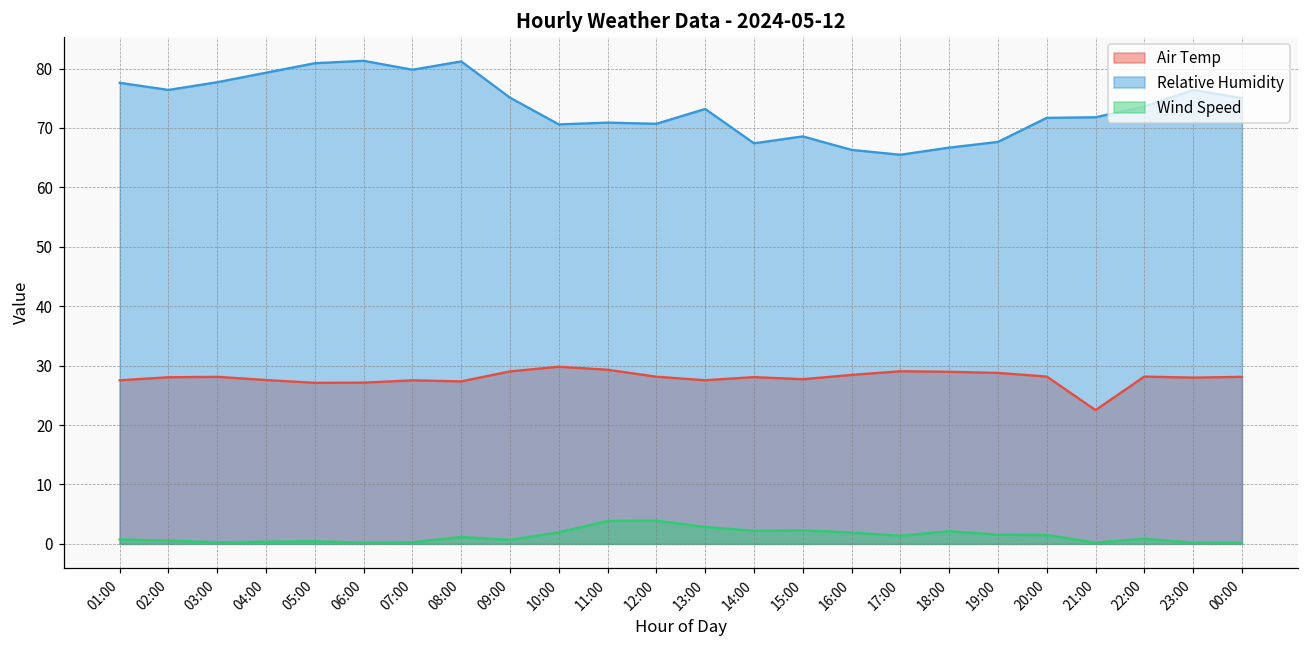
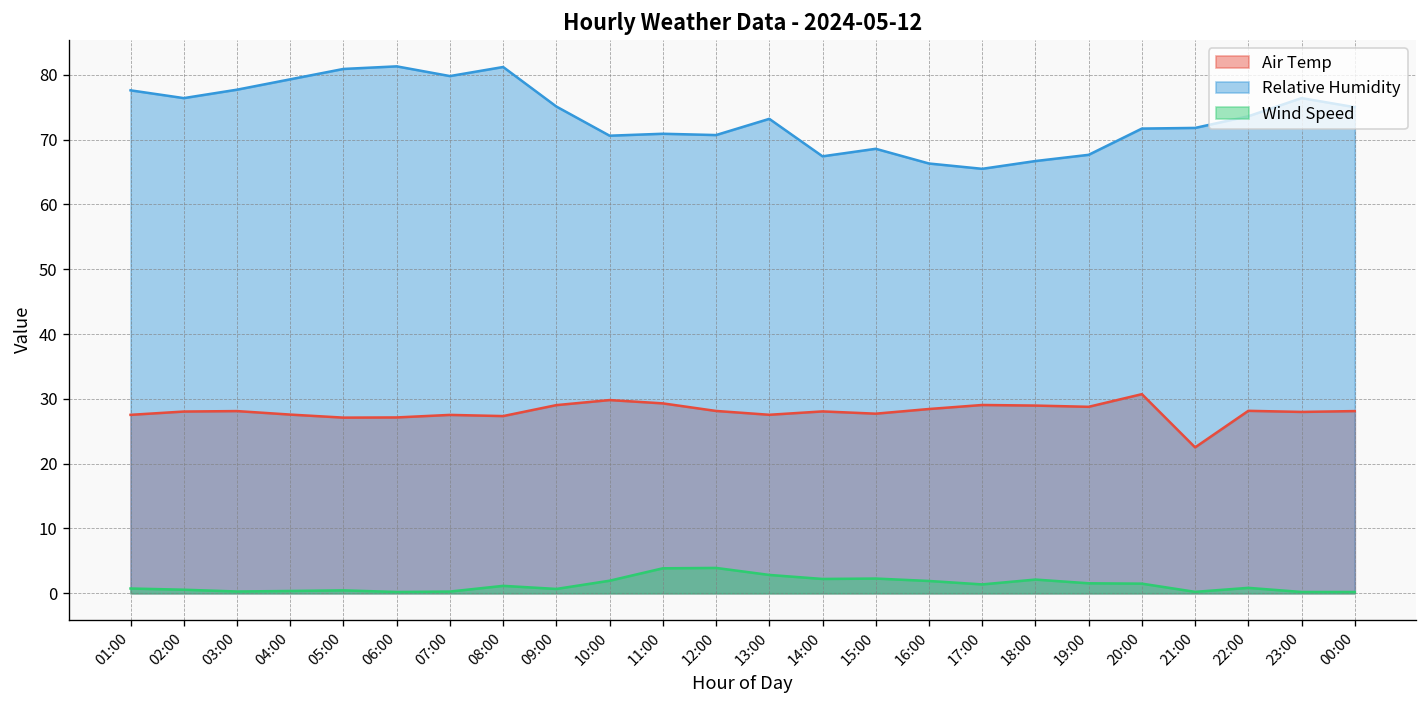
  {
    "Air Temp": {
      "01:00": 28,
      "02:00": 28,
      "03:00": 28,
      "04:00": 28,
      "05:00": 27,
      "06:00": 27,
      "07:00": 28,
      "08:00": 27,
      "09:00": 29,
      "10:00": 30,
      "11:00": 29,
      "12:00": 28,
      "13:00": 28,
      "14:00": 28,
      "15:00": 28,
      "16:00": 28,
      "17:00": 29,
      "18:00": 29,
      "19:00": 29,
-     "20:00": 28,
+     "20:00": 31,
      "21:00": 23,
      "22:00": 28,
      "23:00": 28,
      "00:00": 28
    },
    "Relative Humidity": {
      "01:00": 78,
      "02:00": 76,
      "03:00": 78,
      "04:00": 79,
      "05:00": 81,
      "06:00": 81,
      "07:00": 80,
      "08:00": 81,
      "09:00": 75,
      "10:00": 71,
      "11:00": 71,
      "12:00": 71,
      "13:00": 73,
      "14:00": 67,
      "15:00": 69,
      "16:00": 66,
      "17:00": 65,
      "18:00": 67,
      "19:00": 68,
      "20:00": 72,
      "21:00": 72
    },
    "Wind Speed": {
      "01:00": 1,
      "02:00": 1,
      "03:00": 0,
      "04:00": 0,
      "05:00": 0,
      "06:00": 0,
      "07:00": 0,
      "08:00": 1,
      "09:00": 1,
      "10:00": 2,
      "11:00": 4,
      "12:00": 4,
      "13:00": 3,
      "14:00": 2,
      "15:00": 2,
      "16:00": 2,
      "17:00": 1,
      "18:00": 2,
      "19:00": 2,
      "20:00": 1,
      "21:00": 0,
      "22:00": 1,
      "23:00": 0,
      "00:00": 0
    }
  }
